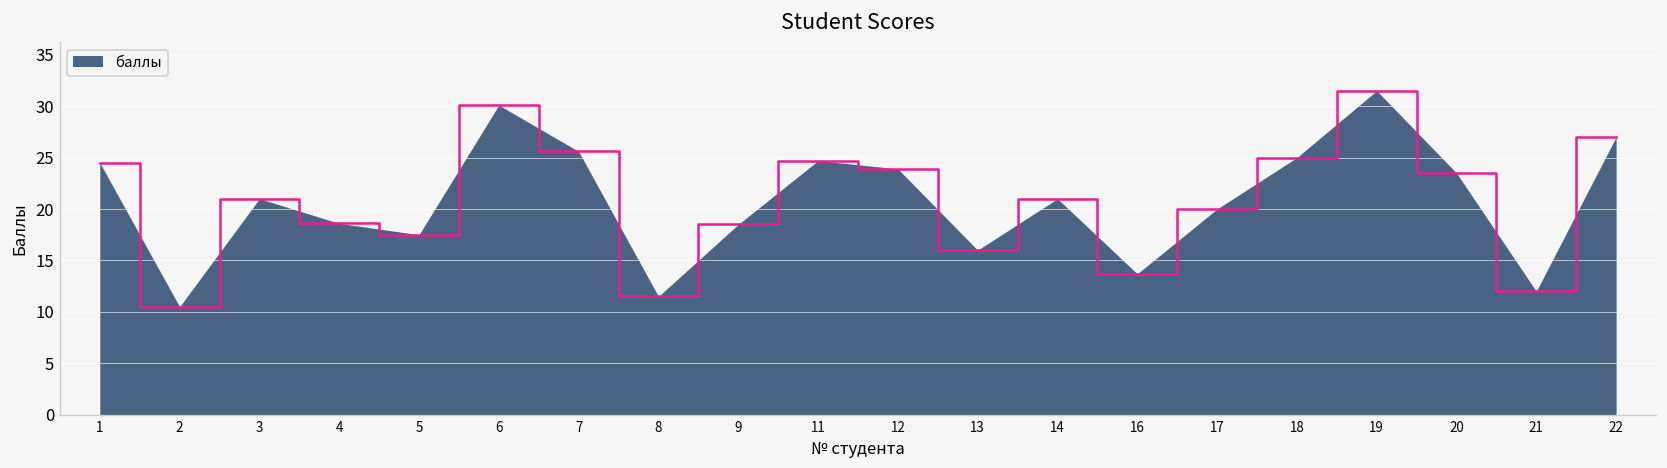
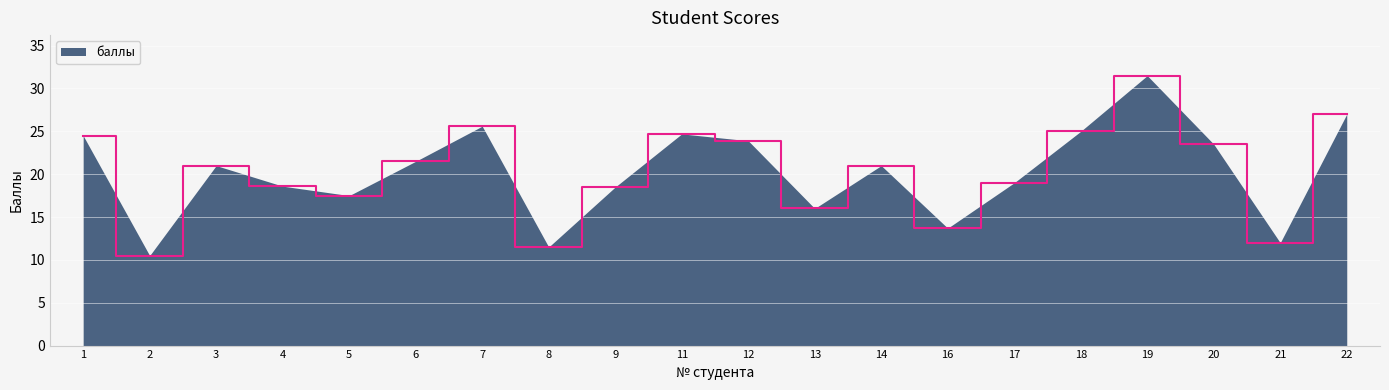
  {
    "1": 25,
    "2": 11,
    "3": 21,
    "4": 19,
    "5": 18,
-   "6": 30,
+   "6": 22,
    "7": 26,
    "8": 12,
    "9": 19,
    "11": 25,
    "12": 24,
    "13": 16,
    "14": 21,
    "16": 14,
-   "17": 20,
+   "17": 19,
    "18": 25,
    "19": 32,
    "20": 24,
    "21": 12,
    "22": 27
  }
